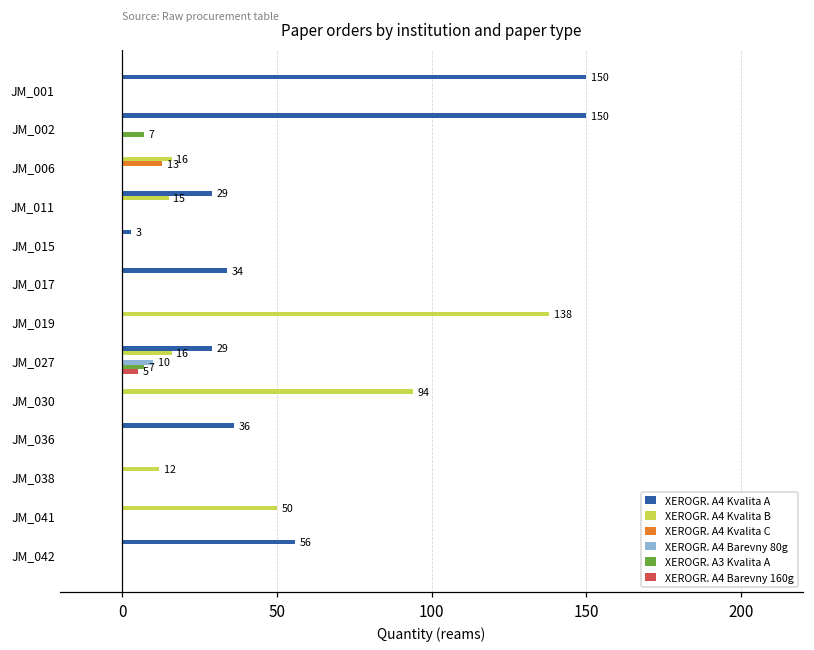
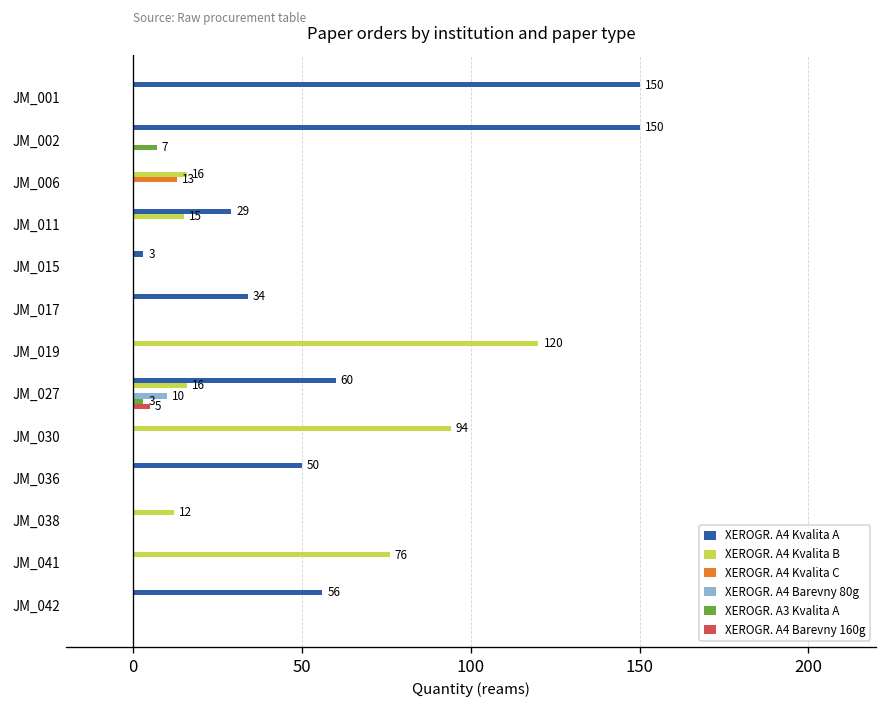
  {
    "XEROGR. A4 Kvalita A": {
      "JM_001": 150,
      "JM_002": 150,
      "JM_011": 29,
      "JM_015": 3,
      "JM_017": 34,
-     "JM_027": 29,
-     "JM_036": 36,
+     "JM_027": 60,
+     "JM_036": 50,
      "JM_042": 56
    },
    "XEROGR. A4 Kvalita B": {
      "JM_006": 16,
      "JM_011": 15,
-     "JM_019": 138,
+     "JM_019": 120,
      "JM_027": 16,
      "JM_030": 94,
      "JM_038": 12,
-     "JM_041": 50
+     "JM_041": 76
    },
    "XEROGR. A4 Kvalita C": {
      "JM_006": 13
    },
    "XEROGR. A4 Barevny 80g": {
      "JM_027": 10
    },
    "XEROGR. A3 Kvalita A": {
      "JM_002": 7,
-     "JM_027": 7
+     "JM_027": 3
    },
    "XEROGR. A4 Barevny 160g": {
      "JM_027": 5
    }
  }
